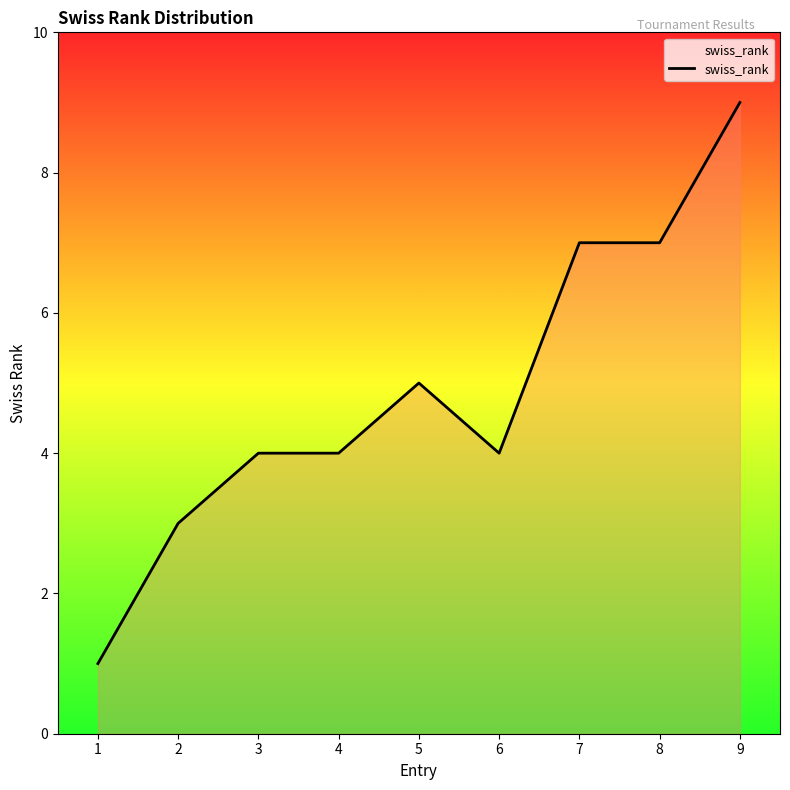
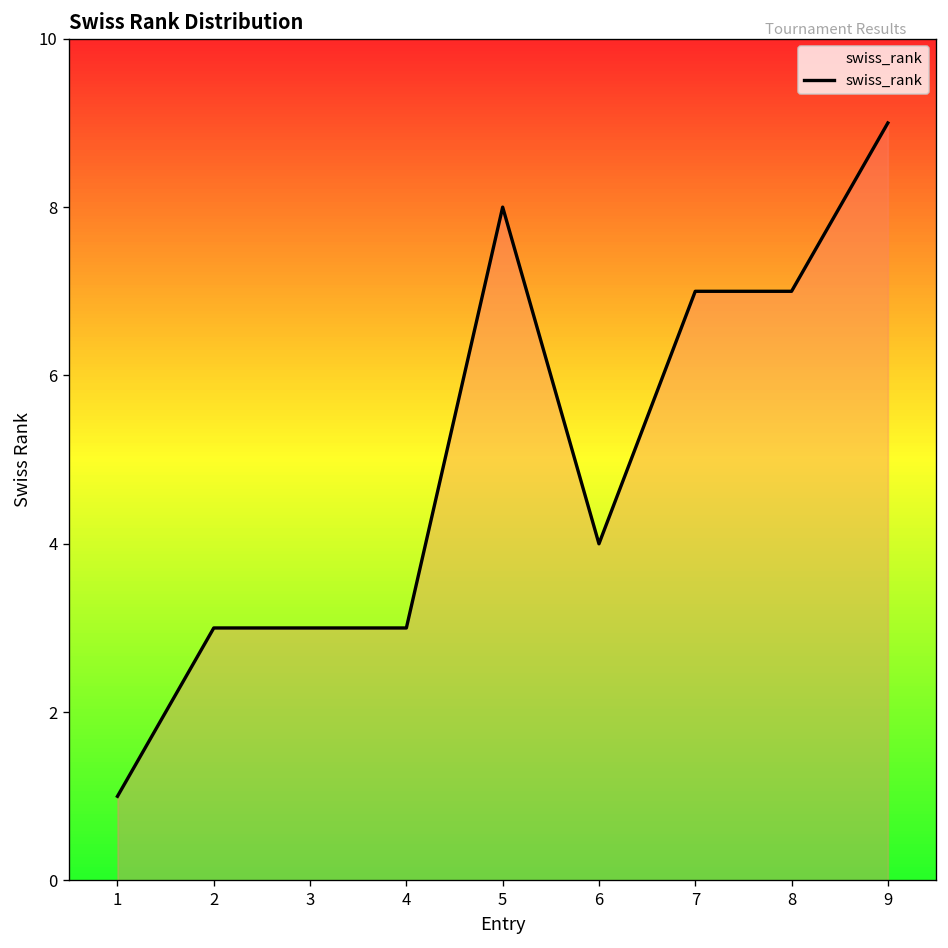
  {
    "1": 1,
    "2": 3,
-   "3": 4,
-   "4": 4,
-   "5": 5,
+   "3": 3,
+   "4": 3,
+   "5": 8,
    "6": 4,
    "7": 7,
    "8": 7,
    "9": 9
  }
